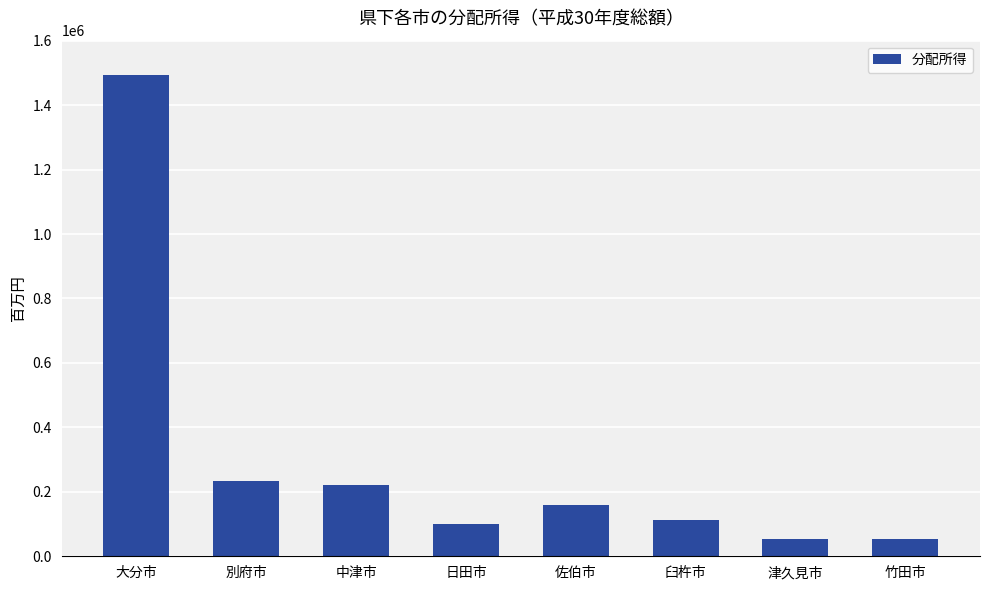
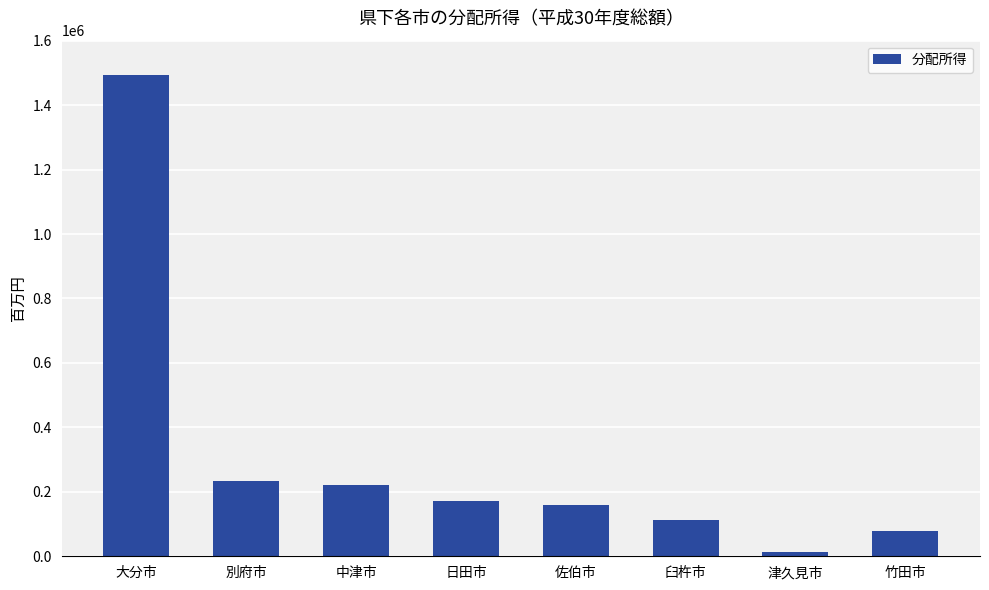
  {
    "大分市": 1490000,
    "別府市": 230000,
    "中津市": 220000,
-   "日田市": 100000,
+   "日田市": 170000,
    "佐伯市": 160000,
    "臼杵市": 110000,
-   "津久見市": 50000,
-   "竹田市": 50000
+   "津久見市": 10000,
+   "竹田市": 80000
  }
